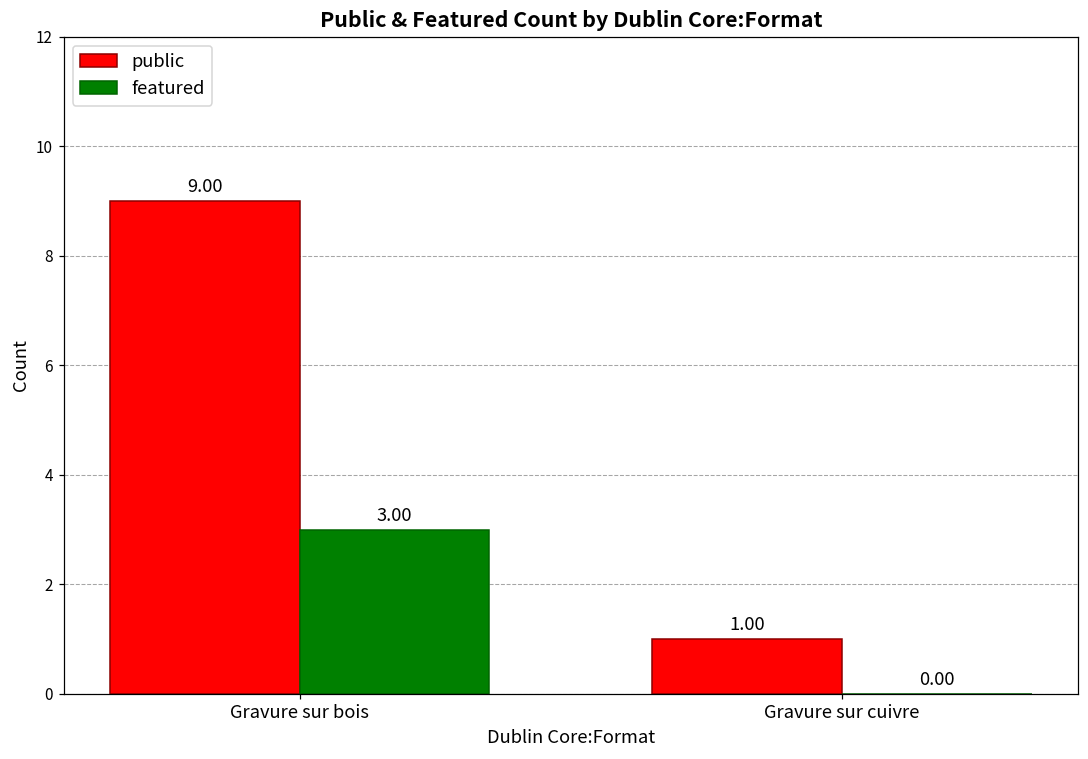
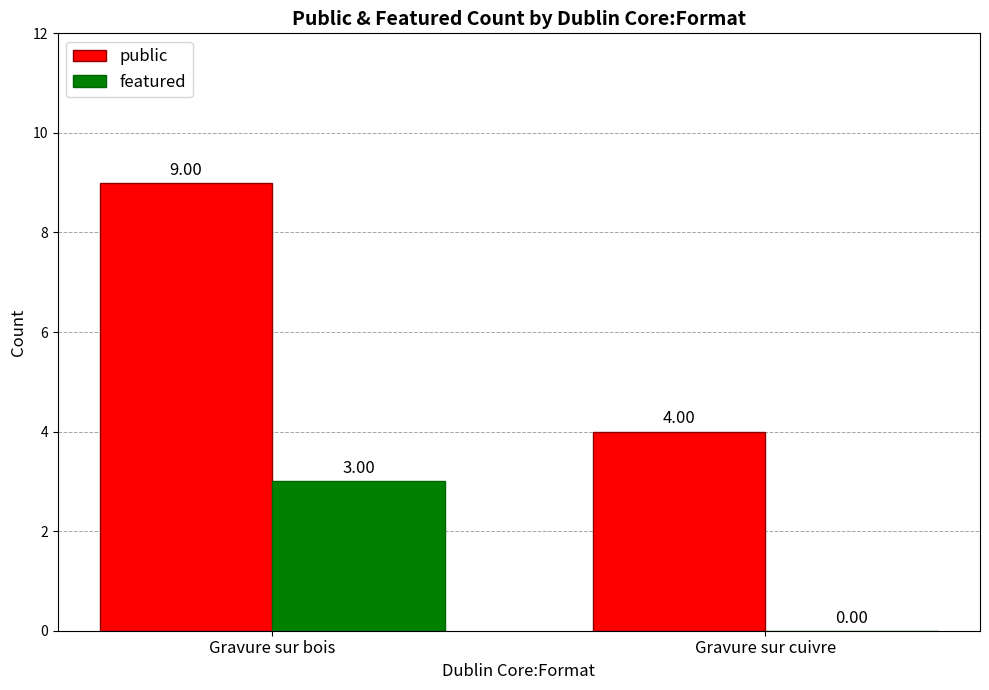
  {
    "public": {
      "Gravure sur bois": 9.00,
-     "Gravure sur cuivre": 1.00
+     "Gravure sur cuivre": 4.00
    },
    "featured": {
      "Gravure sur bois": 3.00,
      "Gravure sur cuivre": 0.00
    }
  }
